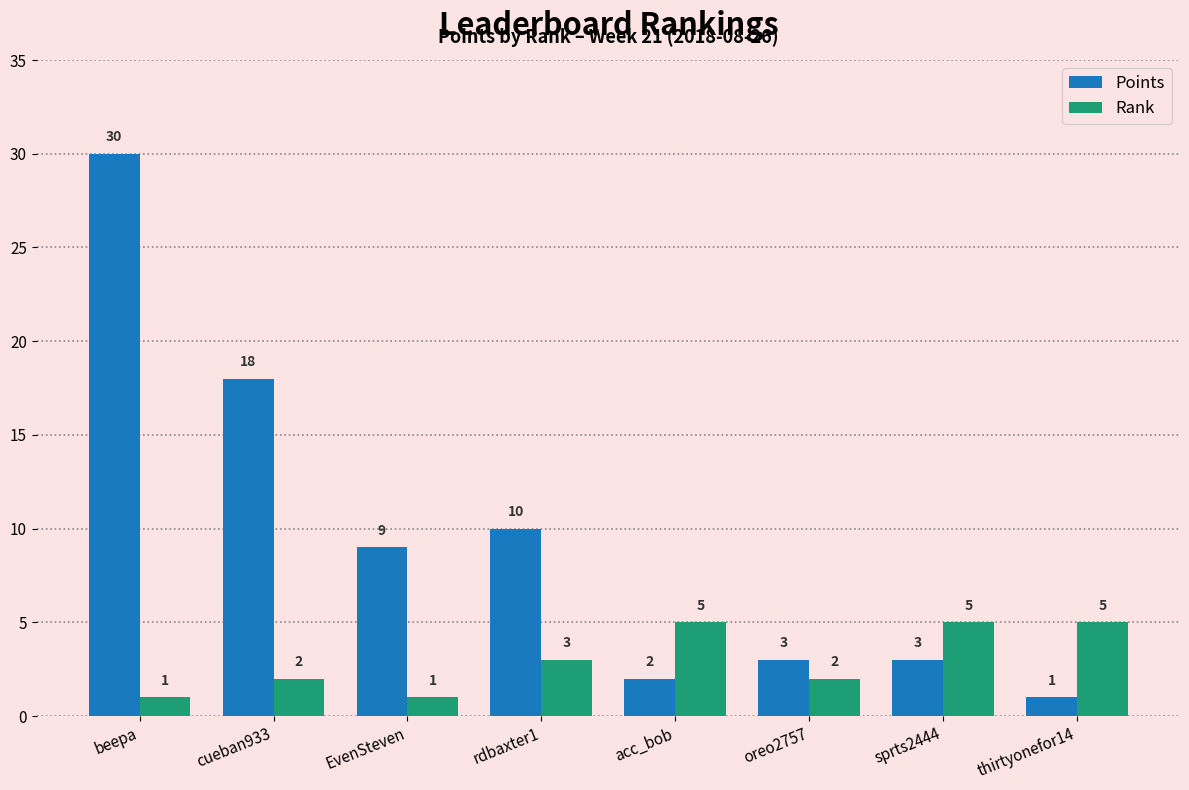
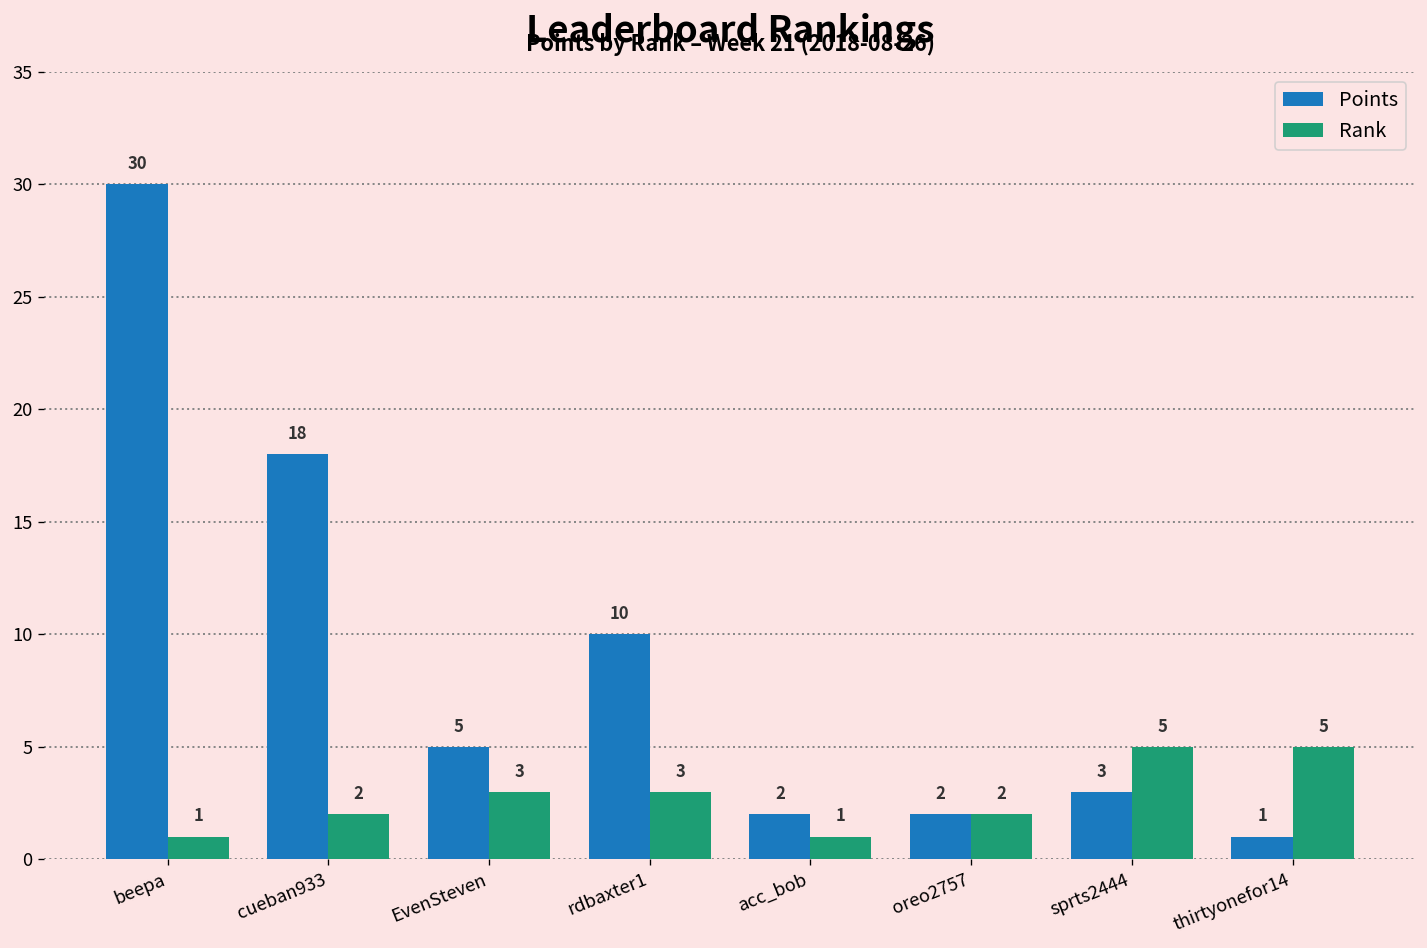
  {
    "Points": {
      "beepa": 30,
      "cueban933": 18,
-     "EvenSteven": 9,
+     "EvenSteven": 5,
      "rdbaxter1": 10,
      "acc_bob": 2,
-     "oreo2757": 3,
+     "oreo2757": 2,
      "sprts2444": 3,
      "thirtyonefor14": 1
    },
    "Rank": {
      "beepa": 1,
      "cueban933": 2,
-     "EvenSteven": 1,
+     "EvenSteven": 3,
      "rdbaxter1": 3,
-     "acc_bob": 5,
+     "acc_bob": 1,
      "oreo2757": 2,
      "sprts2444": 5,
      "thirtyonefor14": 5
    }
  }
